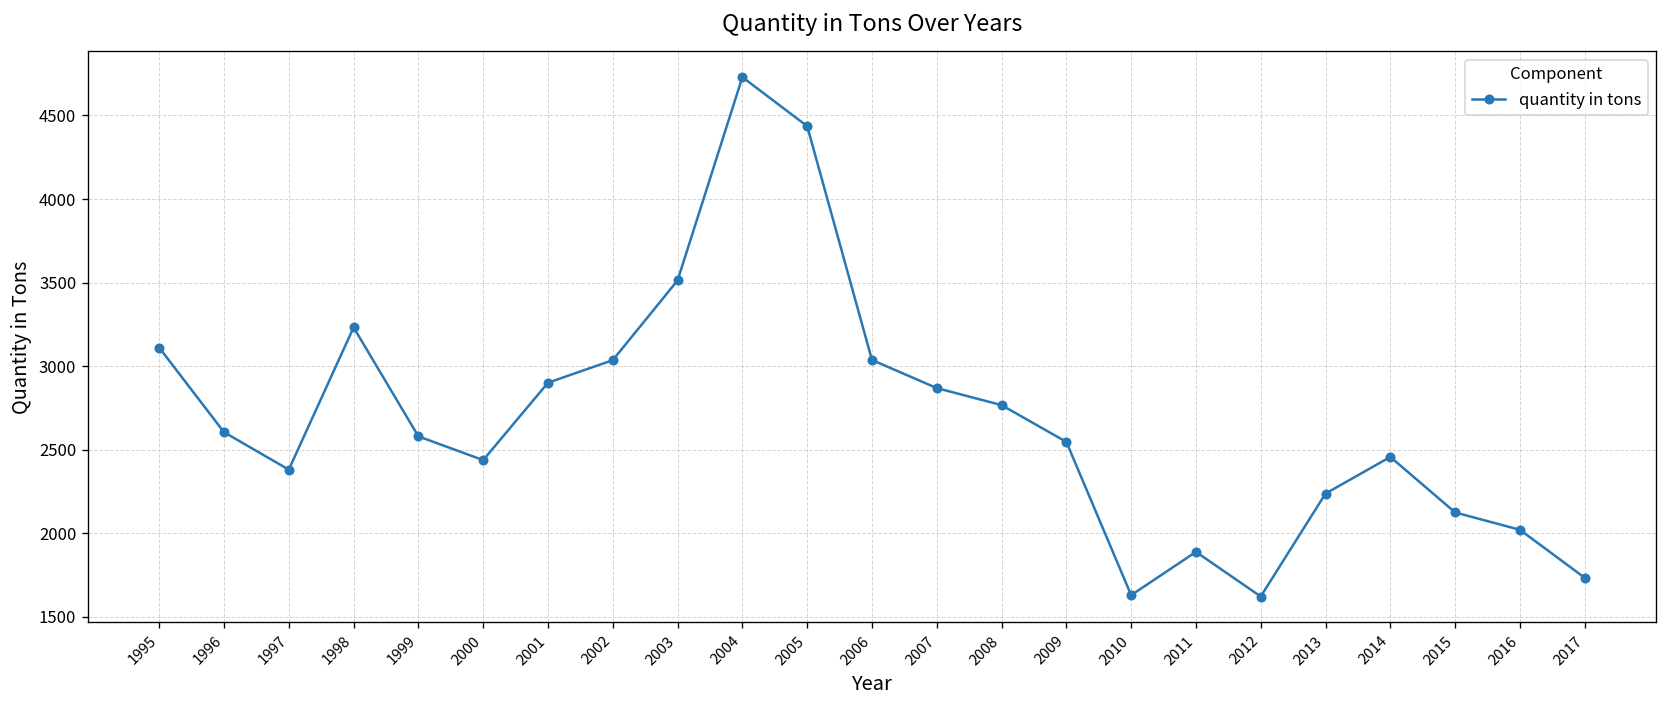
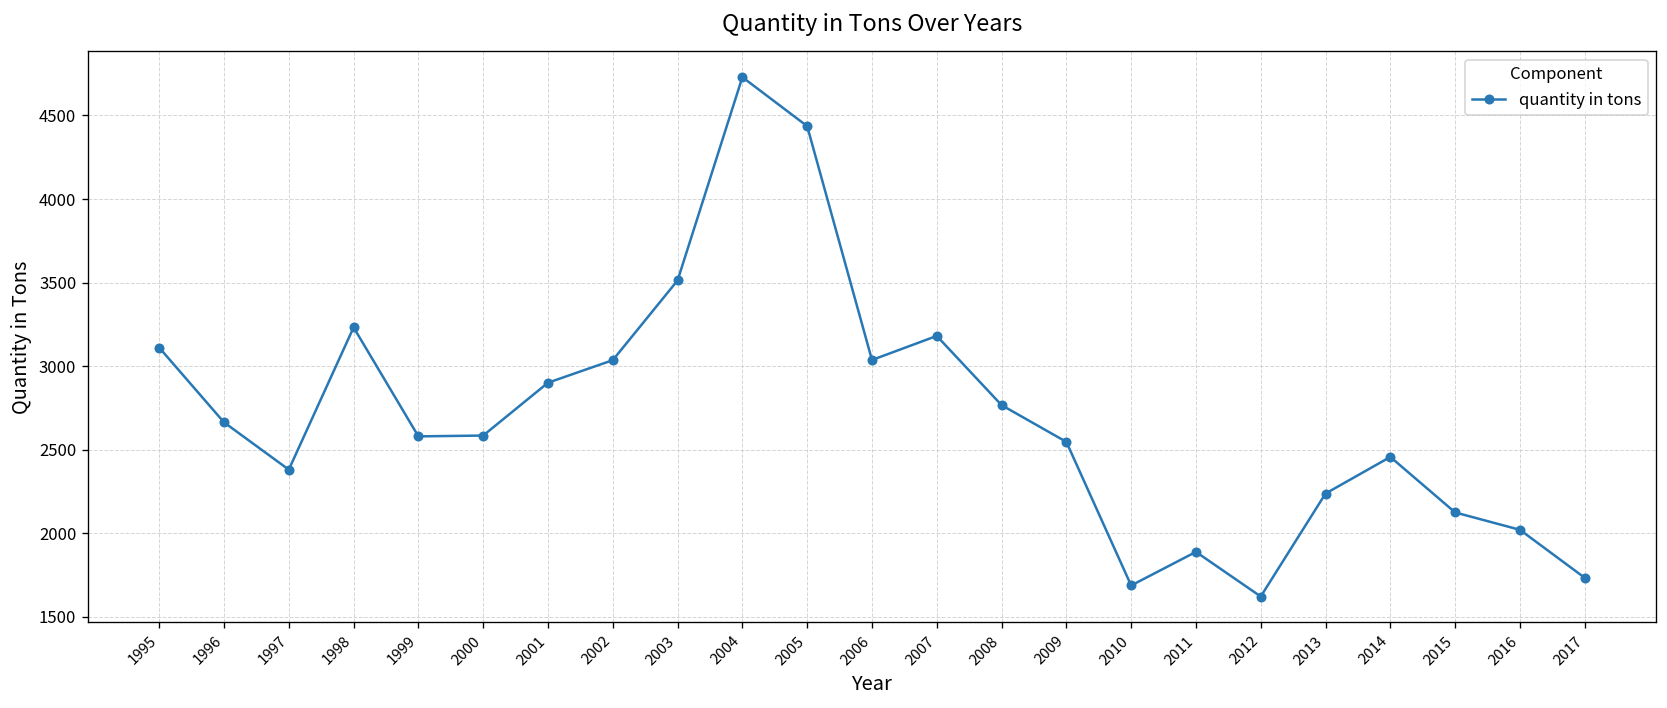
  {
    "1995": 3110,
-   "1996": 2610,
+   "1996": 2660,
    "1997": 2380,
    "1998": 3230,
    "1999": 2580,
-   "2000": 2440,
+   "2000": 2590,
    "2001": 2900,
    "2002": 3040,
    "2003": 3510,
    "2004": 4730,
    "2005": 4440,
    "2006": 3040,
-   "2007": 2870,
+   "2007": 3180,
    "2008": 2770,
    "2009": 2550,
-   "2010": 1630,
+   "2010": 1690,
    "2011": 1890,
    "2012": 1620,
    "2013": 2240,
    "2014": 2460,
    "2015": 2130,
    "2016": 2020,
    "2017": 1730
  }
